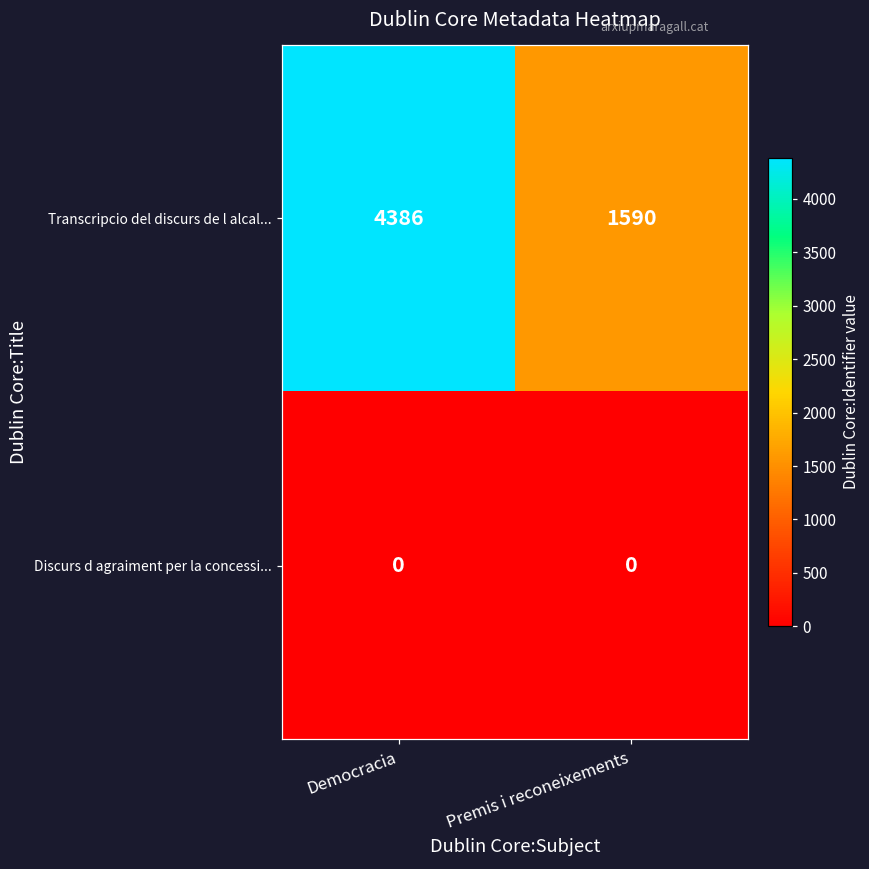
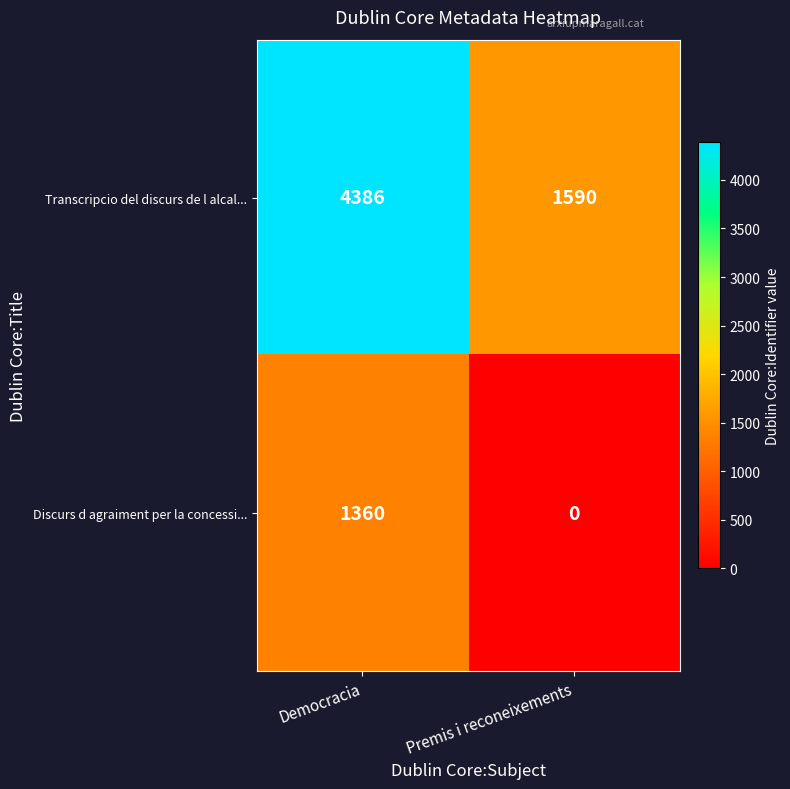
  {
    "Transcripcio del discurs de l alcal...": {
      "Democracia": 4386,
      "Premis i reconeixements": 1590
    },
    "Discurs d agraiment per la concessi...": {
-     "Democracia": 0,
+     "Democracia": 1360,
      "Premis i reconeixements": 0
    }
  }
